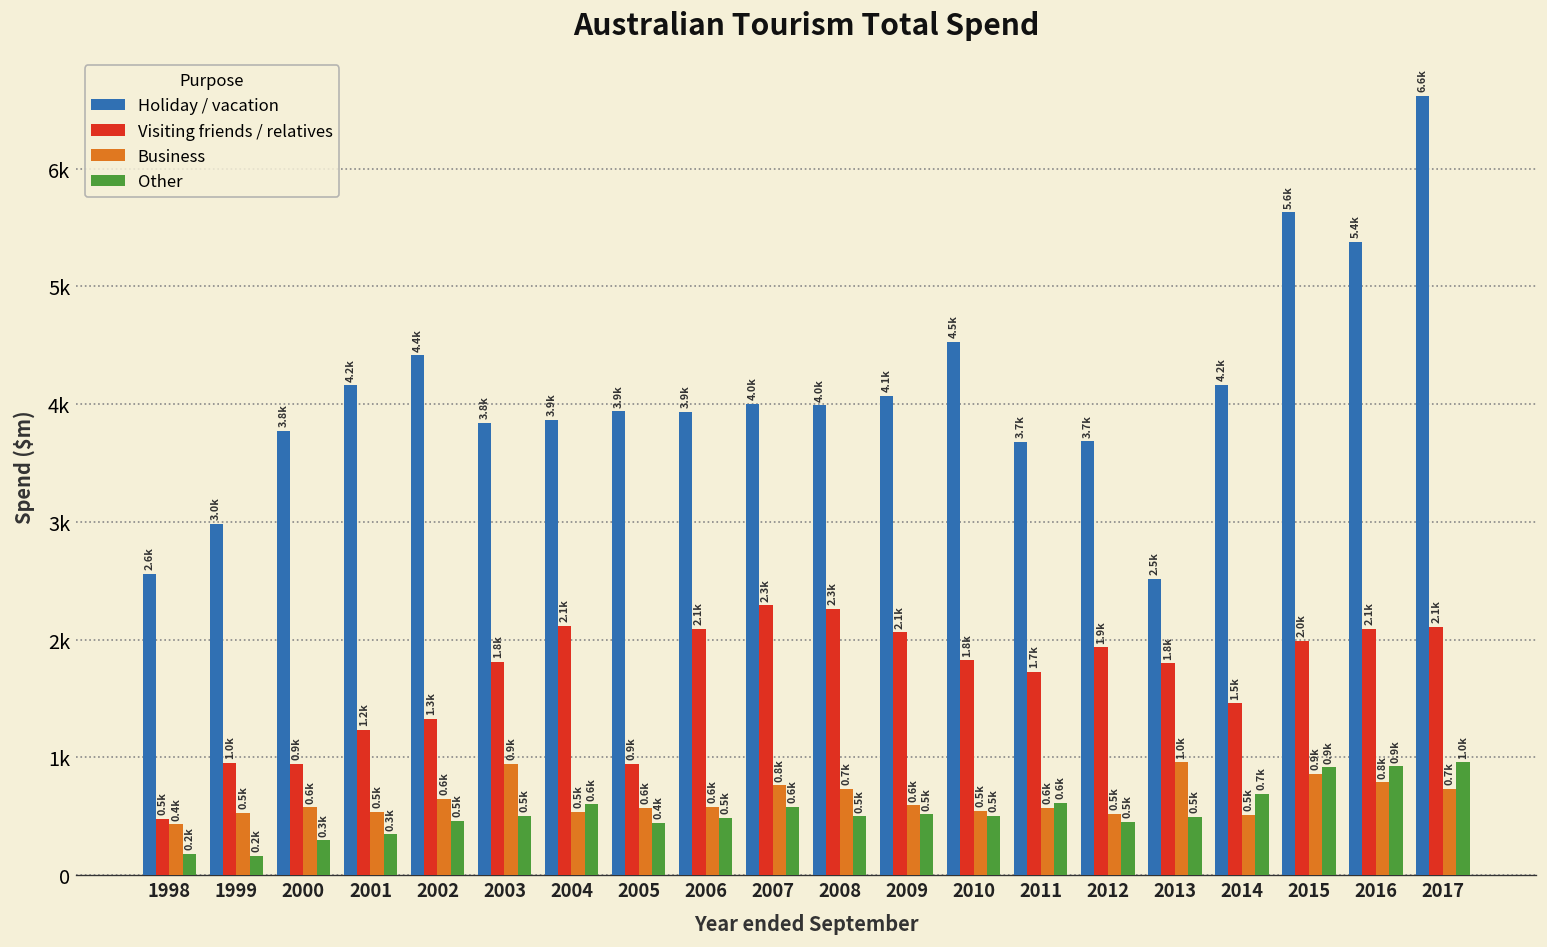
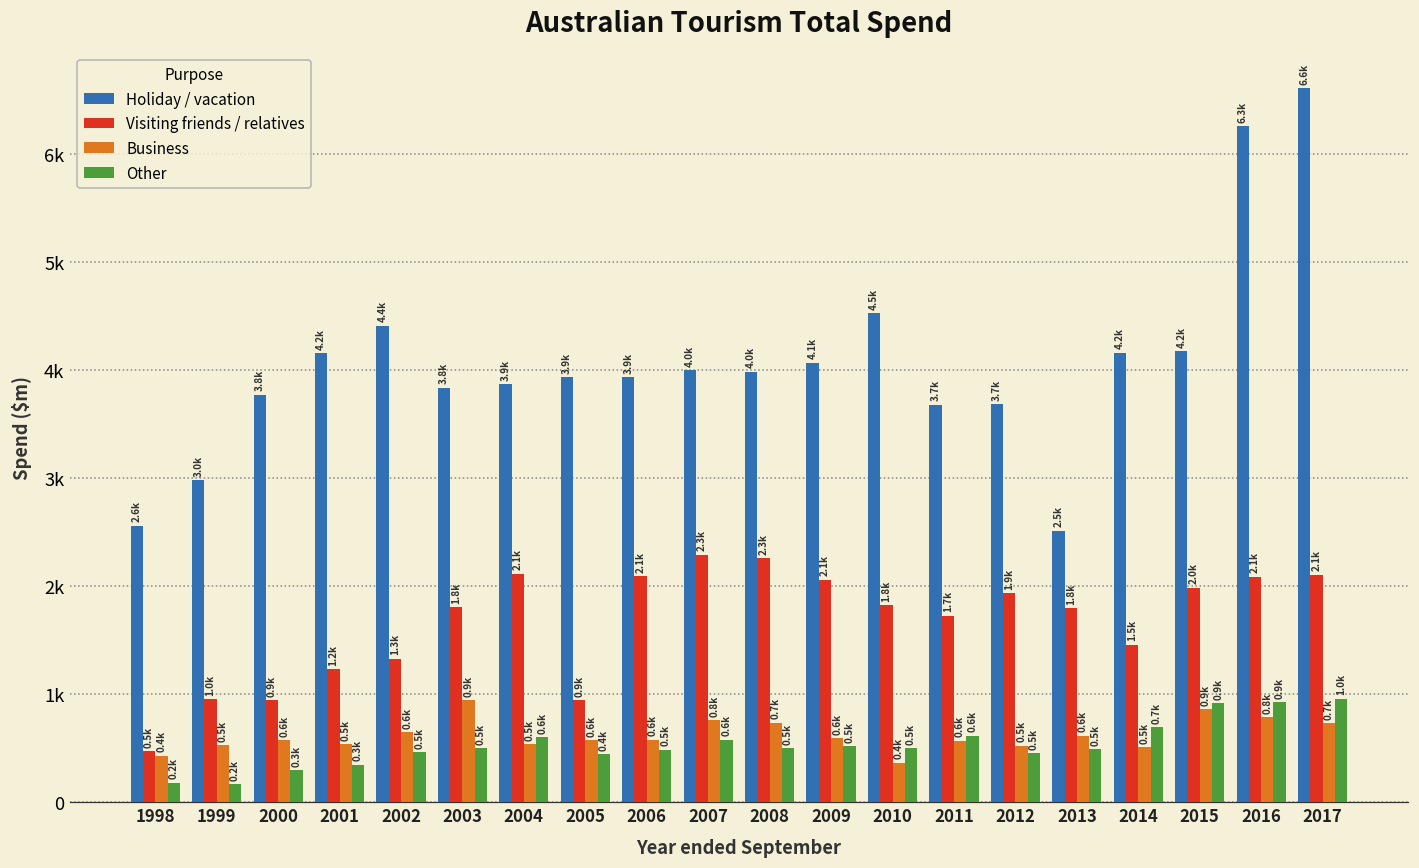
  {
    "Holiday / vacation": {
      "1998": "2.6k",
      "1999": "3.0k",
      "2000": "3.8k",
      "2001": "4.2k",
      "2002": "4.4k",
      "2003": "3.8k",
      "2004": "3.9k",
      "2005": "3.9k",
      "2006": "3.9k",
      "2007": "4.0k",
      "2008": "4.0k",
      "2009": "4.1k",
      "2010": "4.5k",
      "2011": "3.7k",
      "2012": "3.7k",
      "2013": "2.5k",
      "2014": "4.2k",
-     "2015": "5.6k",
-     "2016": "5.4k",
+     "2015": "4.2k",
+     "2016": "6.3k",
      "2017": "6.6k"
    },
    "Visiting friends / relatives": {
      "1998": "0.5k",
      "1999": "1.0k",
      "2000": "0.9k",
      "2001": "1.2k",
      "2002": "1.3k",
      "2003": "1.8k",
      "2004": "2.1k",
      "2005": "0.9k",
      "2006": "2.1k",
      "2007": "2.3k",
      "2008": "2.3k",
      "2009": "2.1k",
      "2010": "1.8k",
      "2011": "1.7k",
      "2012": "1.9k",
      "2013": "1.8k",
      "2014": "1.5k",
      "2015": "2.0k",
      "2016": "2.1k",
      "2017": "2.1k"
    },
    "Business": {
      "1998": "0.4k",
      "1999": "0.5k",
      "2000": "0.6k",
      "2001": "0.5k",
      "2002": "0.6k",
      "2003": "0.9k",
      "2004": "0.5k",
      "2005": "0.6k",
      "2006": "0.6k",
      "2007": "0.8k",
      "2008": "0.7k",
      "2009": "0.6k",
-     "2010": "0.5k",
+     "2010": "0.4k",
      "2011": "0.6k",
      "2012": "0.5k",
-     "2013": "1.0k",
+     "2013": "0.6k",
      "2014": "0.5k",
      "2015": "0.9k",
      "2016": "0.8k",
      "2017": "0.7k"
    },
    "Other": {
      "1998": "0.2k",
      "1999": "0.2k",
      "2000": "0.3k",
      "2001": "0.3k",
      "2002": "0.5k",
      "2003": "0.5k",
      "2004": "0.6k",
      "2005": "0.4k",
      "2006": "0.5k",
      "2007": "0.6k",
      "2008": "0.5k",
      "2009": "0.5k",
      "2010": "0.5k",
      "2011": "0.6k",
      "2012": "0.5k",
      "2013": "0.5k",
      "2014": "0.7k",
      "2015": "0.9k",
      "2016": "0.9k",
      "2017": "1.0k"
    }
  }
